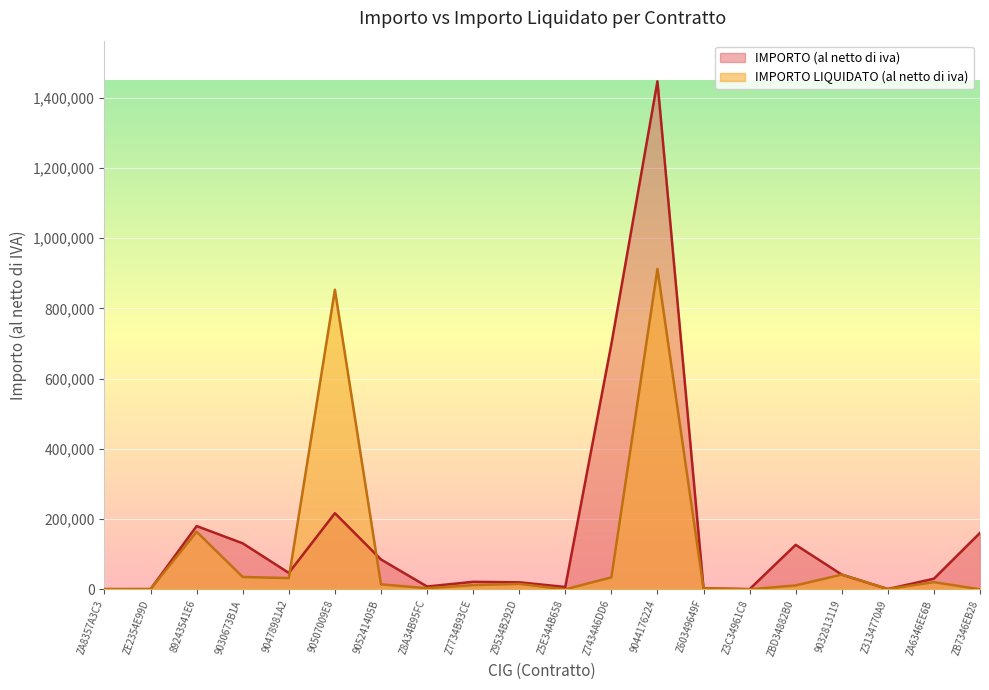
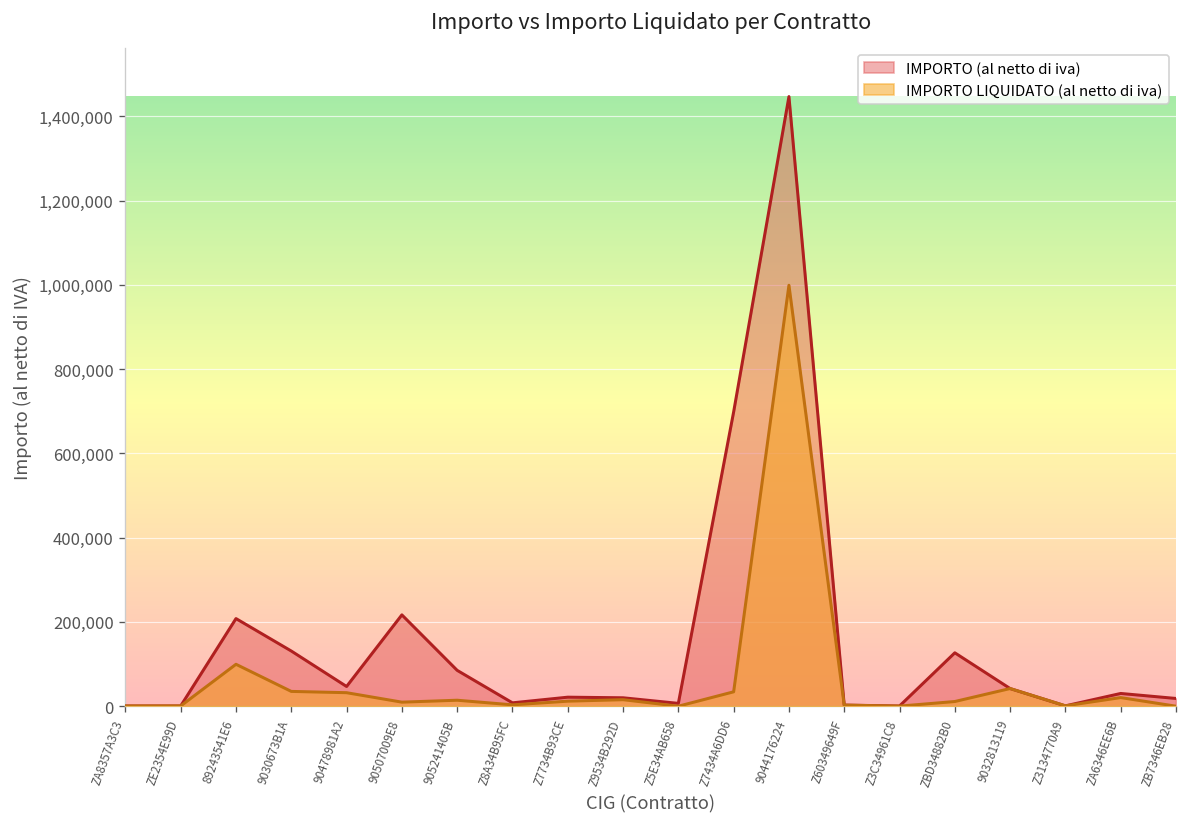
  {
    "IMPORTO (al netto di iva)": {
-     "89243541E6": "180,000",
+     "89243541E6": "210,000",
      "9030673B1A": "130,000",
      "90478981A2": "50,000",
      "90507009E8": "220,000",
      "905241405B": "90,000",
      "Z7734B93CE": "20,000",
      "Z7434A6DD6": "700,000",
      "9044176224": "1,450,000",
      "ZBD34882B0": "130,000",
      "ZA6346EE6B": "30,000",
-     "ZB7346EB28": "160,000"
+     "ZB7346EB28": "20,000"
    },
    "IMPORTO LIQUIDATO (al netto di iva)": {
-     "89243541E6": "160,000",
+     "89243541E6": "100,000",
      "9030673B1A": "40,000",
      "90478981A2": "30,000",
-     "90507009E8": "850,000",
+     "90507009E8": "10,000",
      "905241405B": "10,000",
      "Z7734B93CE": "10,000",
      "Z7434A6DD6": "30,000",
-     "9044176224": "910,000",
+     "9044176224": "1,000,000",
      "ZBD34882B0": "10,000",
      "ZA6346EE6B": "20,000",
      "ZB7346EB28": "0"
    }
  }
